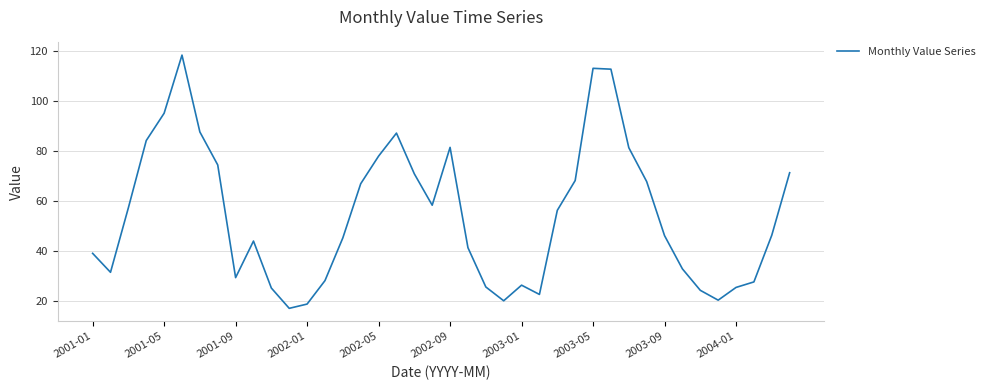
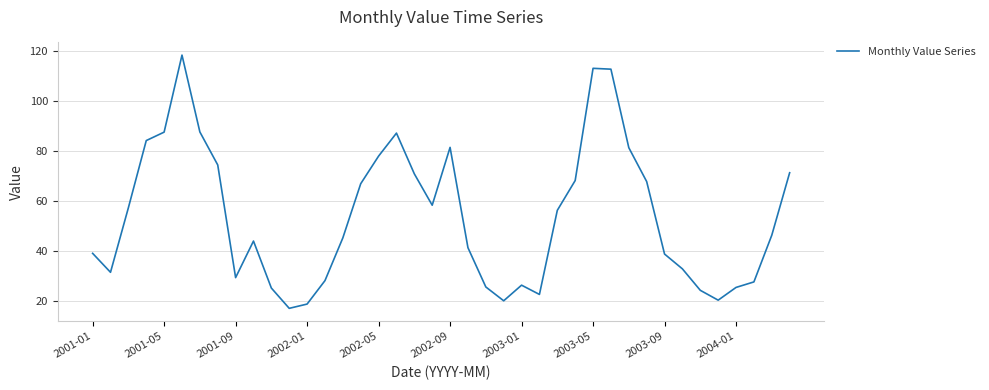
  {
    "2001-01": 39,
-   "2001-05": 95,
+   "2001-05": 88,
    "2001-09": 29,
    "2002-01": 19,
    "2002-05": 78,
    "2002-09": 81,
    "2003-01": 26,
    "2003-05": 113,
-   "2003-09": 46,
+   "2003-09": 39,
    "2004-01": 25
  }
